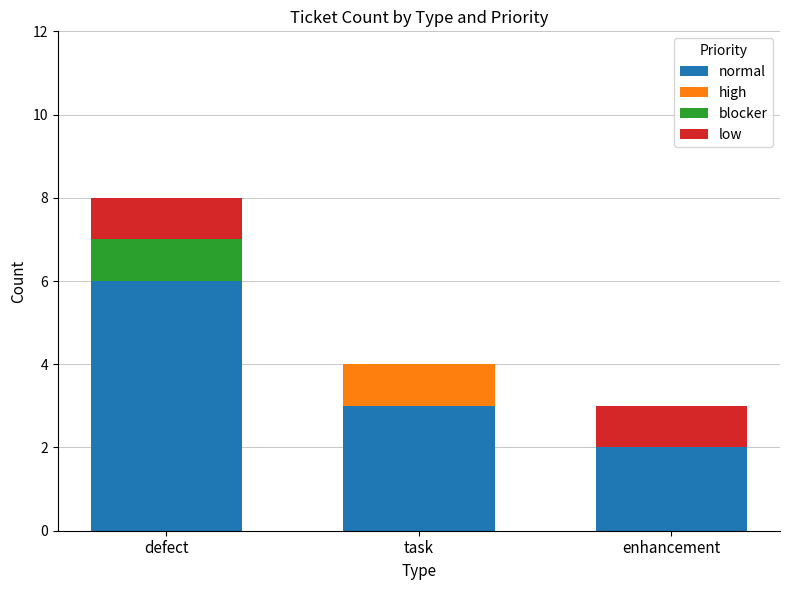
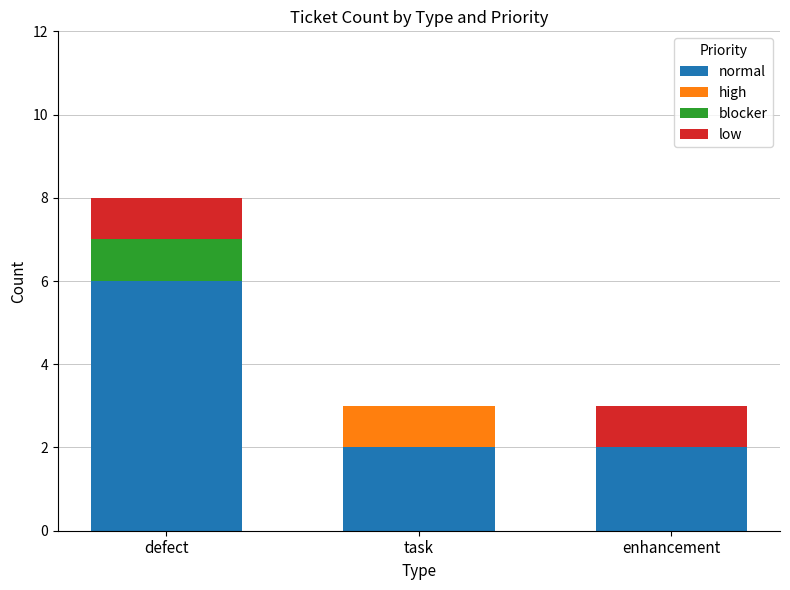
  {
    "normal": {
      "defect": 6,
-     "task": 3,
+     "task": 2,
      "enhancement": 2
    },
    "blocker": {
      "defect": 1,
      "task": 0,
      "enhancement": 0
    }
  }
